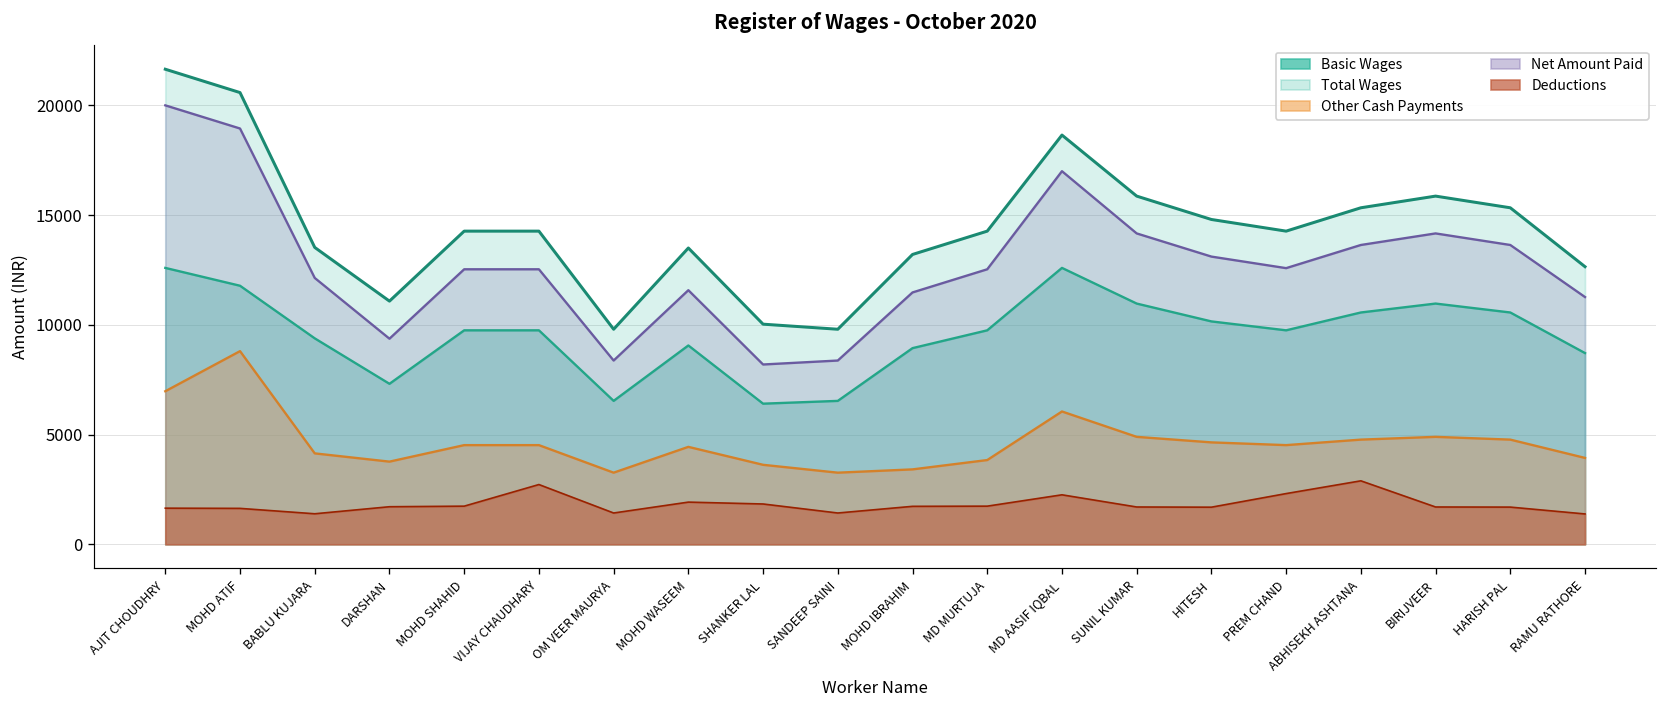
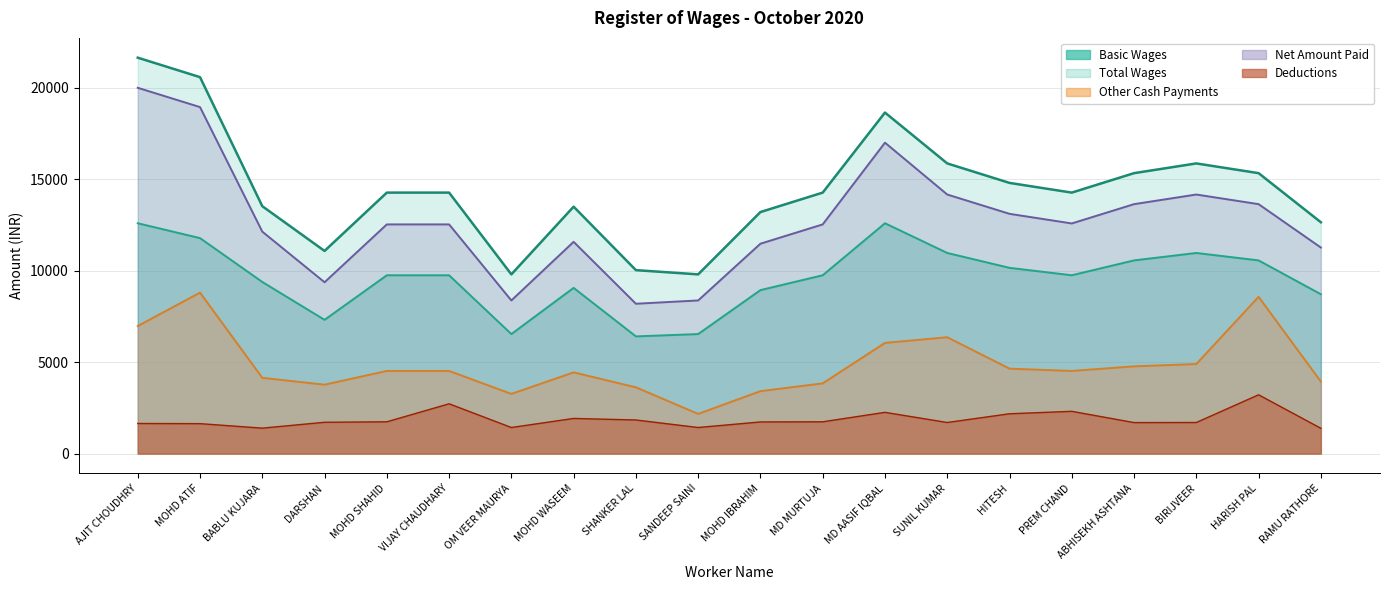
  {
    "Other Cash Payments": {
      "AJIT CHOUDHRY": 7000,
      "MOHD ATIF": 8800,
      "BABLU KUJARA": 4100,
      "DARSHAN": 3800,
      "MOHD SHAHID": 4500,
      "VIJAY CHAUDHARY": 4500,
      "OM VEER MAURYA": 3300,
      "MOHD WASEEM": 4400,
      "SHANKER LAL": 3600,
-     "SANDEEP SAINI": 3300,
+     "SANDEEP SAINI": 2200,
      "MOHD IBRAHIM": 3400,
      "MD MURTUJA": 3800,
      "MD AASIF IQBAL": 6100,
-     "SUNIL KUMAR": 4900,
+     "SUNIL KUMAR": 6400,
      "HITESH": 4600,
      "PREM CHAND": 4500,
      "ABHISEKH ASHTANA": 4800,
      "BIRIJVEER": 4900,
-     "HARISH PAL": 4800,
+     "HARISH PAL": 8600,
      "RAMU RATHORE": 3900
    },
    "Deductions": {
      "AJIT CHOUDHRY": 1600,
      "MOHD ATIF": 1600,
      "BABLU KUJARA": 1400,
      "DARSHAN": 1700,
      "MOHD SHAHID": 1700,
      "VIJAY CHAUDHARY": 2700,
      "OM VEER MAURYA": 1400,
      "MOHD WASEEM": 1900,
      "SHANKER LAL": 1800,
      "SANDEEP SAINI": 1400,
      "MOHD IBRAHIM": 1700,
      "MD MURTUJA": 1700,
      "MD AASIF IQBAL": 2300,
      "SUNIL KUMAR": 1700,
-     "HITESH": 1700,
+     "HITESH": 2200,
      "PREM CHAND": 2300,
-     "ABHISEKH ASHTANA": 2900,
+     "ABHISEKH ASHTANA": 1700,
      "BIRIJVEER": 1700,
-     "HARISH PAL": 1700,
+     "HARISH PAL": 3200,
      "RAMU RATHORE": 1400
    }
  }
